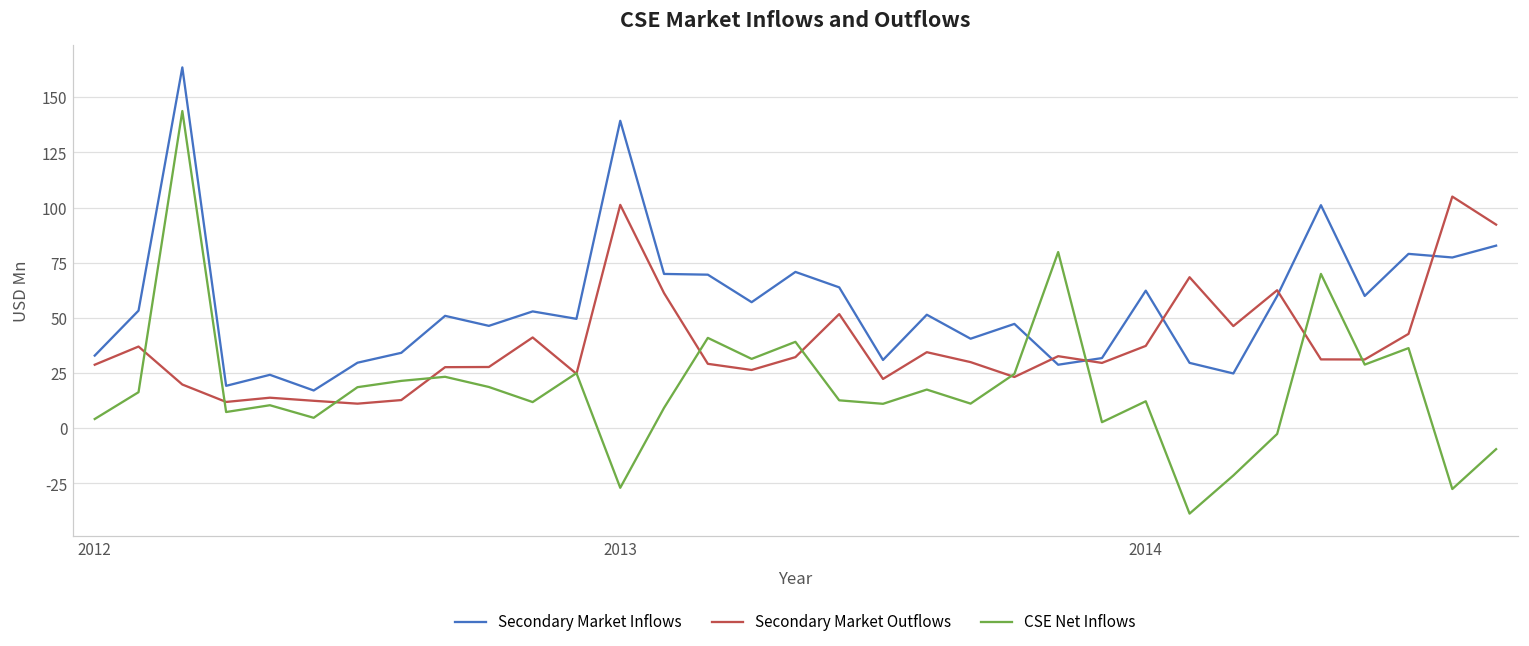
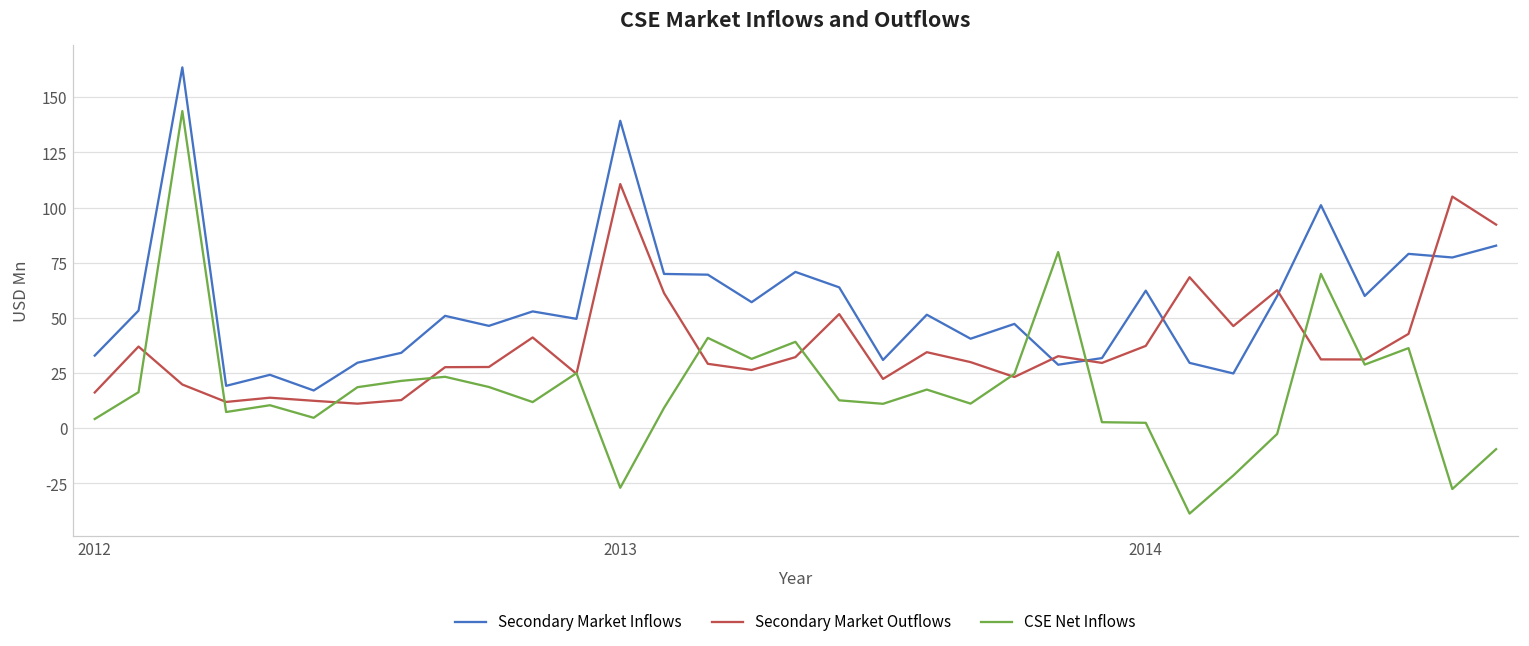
  {
    "Secondary Market Inflows": {
      "2012": 33,
      "2013": 139,
      "2014": 62
    },
    "Secondary Market Outflows": {
-     "2012": 29,
-     "2013": 101,
+     "2012": 16,
+     "2013": 111,
      "2014": 37
    },
    "CSE Net Inflows": {
      "2012": 4,
      "2013": -27,
-     "2014": 12
+     "2014": 2
    }
  }
